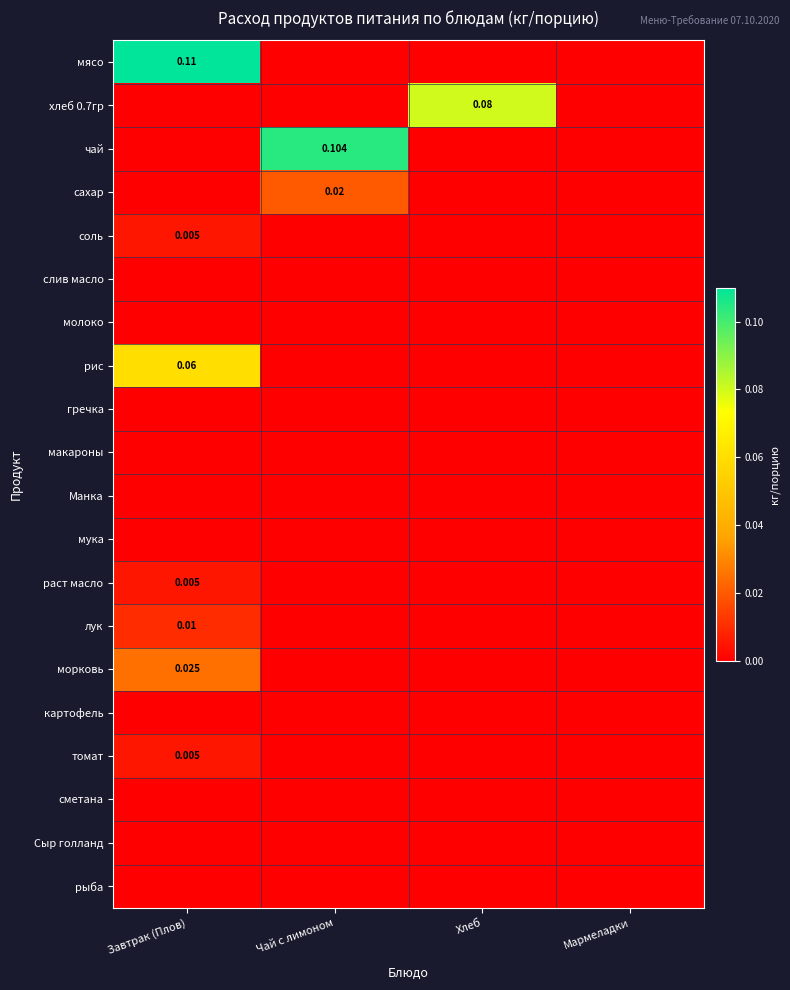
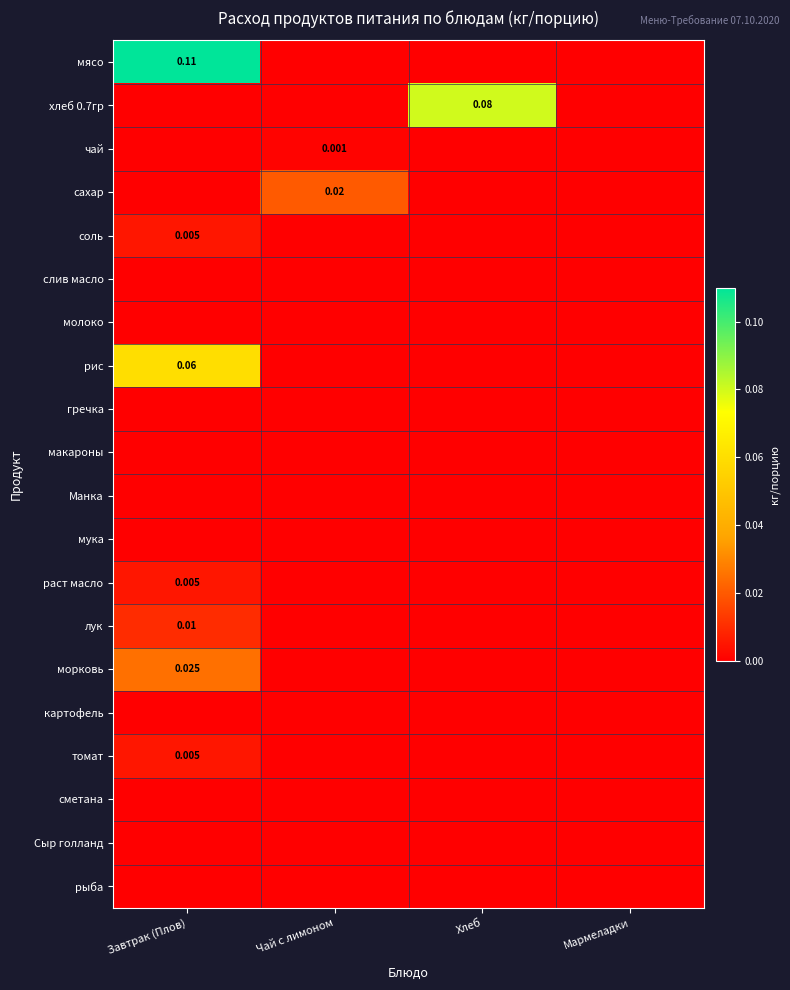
  {
    "мясо": {
      "Завтрак (Плов)": 0.11
    },
    "хлеб 0.7гр": {
      "Хлеб": 0.08
    },
    "чай": {
-     "Чай с лимоном": 0.104
+     "Чай с лимоном": 0.001
    },
    "сахар": {
      "Чай с лимоном": 0.02
    },
    "соль": {
      "Завтрак (Плов)": 0.005
    },
    "рис": {
      "Завтрак (Плов)": 0.06
    },
    "раст масло": {
      "Завтрак (Плов)": 0.005
    },
    "лук": {
      "Завтрак (Плов)": 0.01
    },
    "морковь": {
      "Завтрак (Плов)": 0.025
    },
    "томат": {
      "Завтрак (Плов)": 0.005
    }
  }
